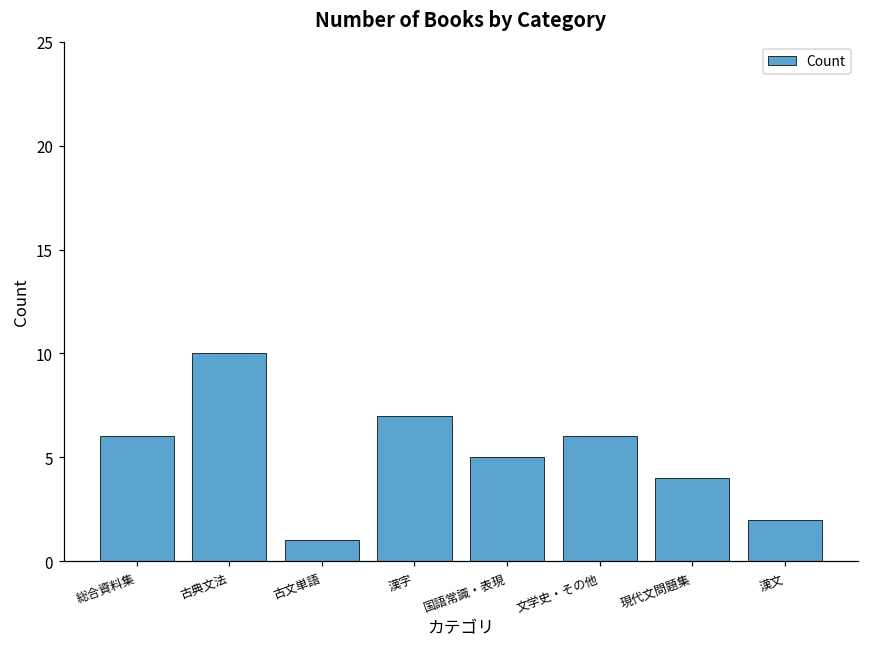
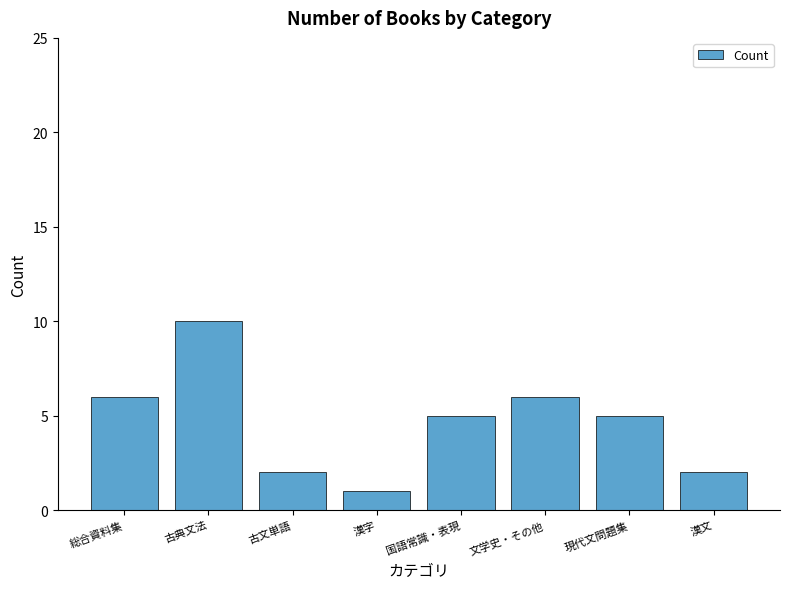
  {
    "総合資料集": 6,
    "古典文法": 10,
-   "古文単語": 1,
-   "漢字": 7,
+   "古文単語": 2,
+   "漢字": 1,
    "国語常識・表現": 5,
    "文学史・その他": 6,
-   "現代文問題集": 4,
+   "現代文問題集": 5,
    "漢文": 2
  }
